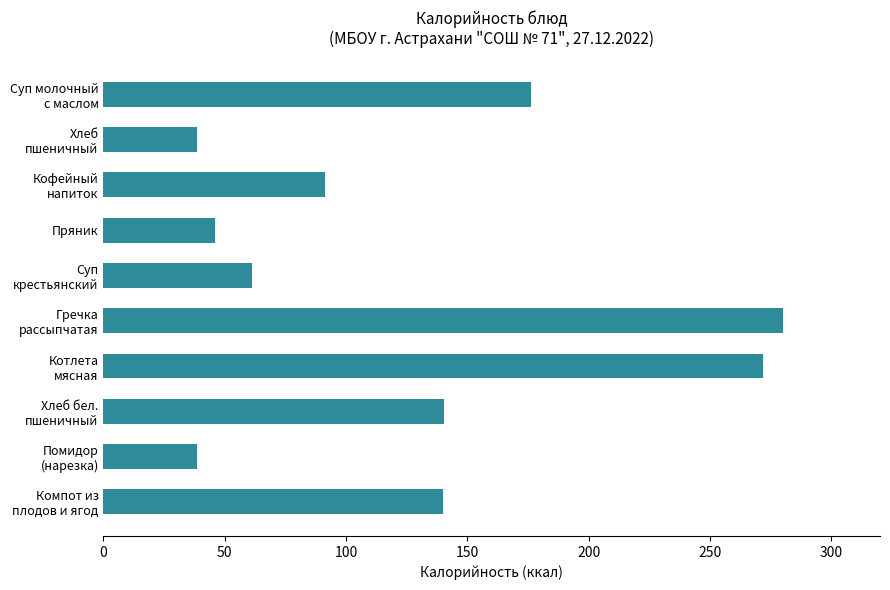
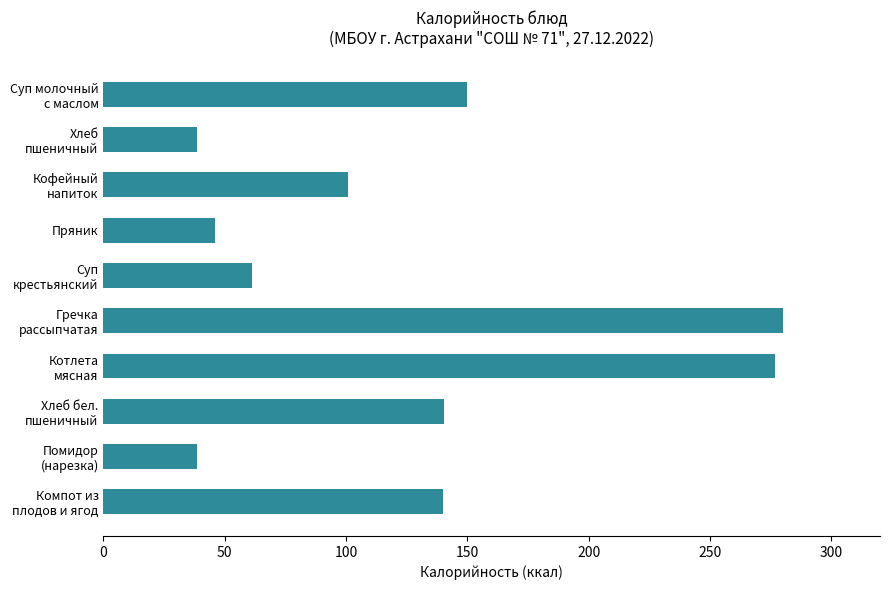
  {
-   "Суп молочный с маслом": 176,
+   "Суп молочный с маслом": 150,
    "Хлеб пшеничный": 38,
-   "Кофейный напиток": 91,
+   "Кофейный напиток": 101,
    "Пряник": 46,
    "Суп крестьянский": 61,
    "Гречка рассыпчатая": 280,
-   "Котлета мясная": 272,
+   "Котлета мясная": 277,
    "Хлеб бел. пшеничный": 140,
    "Помидор (нарезка)": 39,
    "Компот из плодов и ягод": 140
  }
